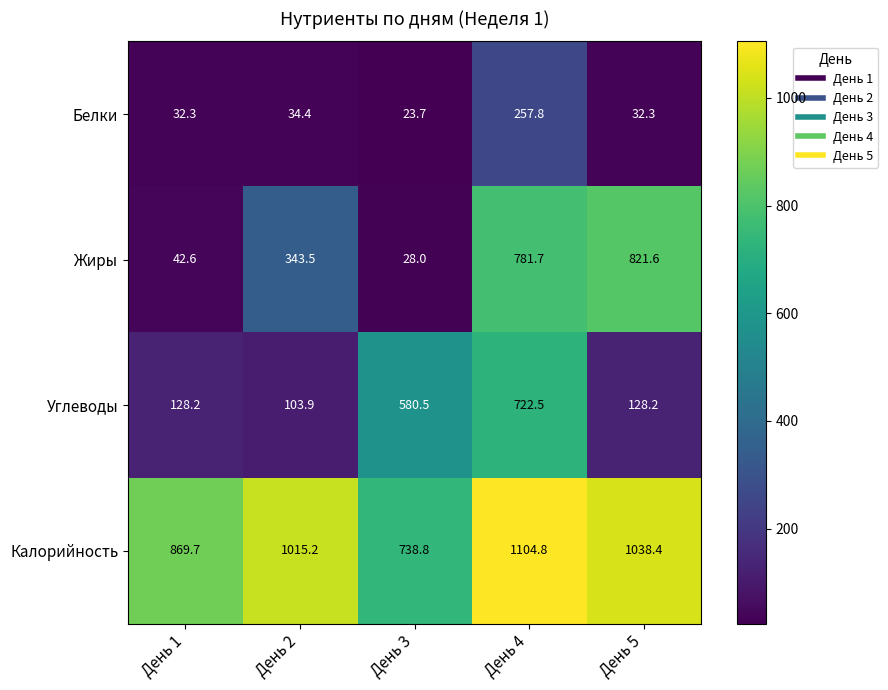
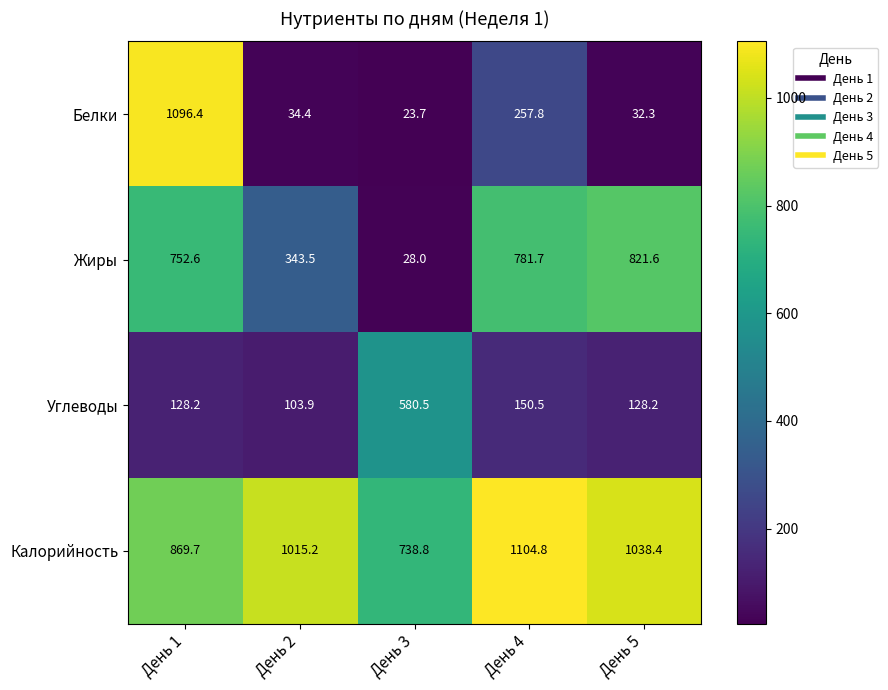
  {
    "Белки": {
-     "День 1": 32.3,
+     "День 1": 1096.4,
      "День 2": 34.4,
      "День 3": 23.7,
      "День 4": 257.8,
      "День 5": 32.3
    },
    "Жиры": {
-     "День 1": 42.6,
+     "День 1": 752.6,
      "День 2": 343.5,
      "День 3": 28.0,
      "День 4": 781.7,
      "День 5": 821.6
    },
    "Углеводы": {
      "День 1": 128.2,
      "День 2": 103.9,
      "День 3": 580.5,
-     "День 4": 722.5,
+     "День 4": 150.5,
      "День 5": 128.2
    },
    "Калорийность": {
      "День 1": 869.7,
      "День 2": 1015.2,
      "День 3": 738.8,
      "День 4": 1104.8,
      "День 5": 1038.4
    }
  }
